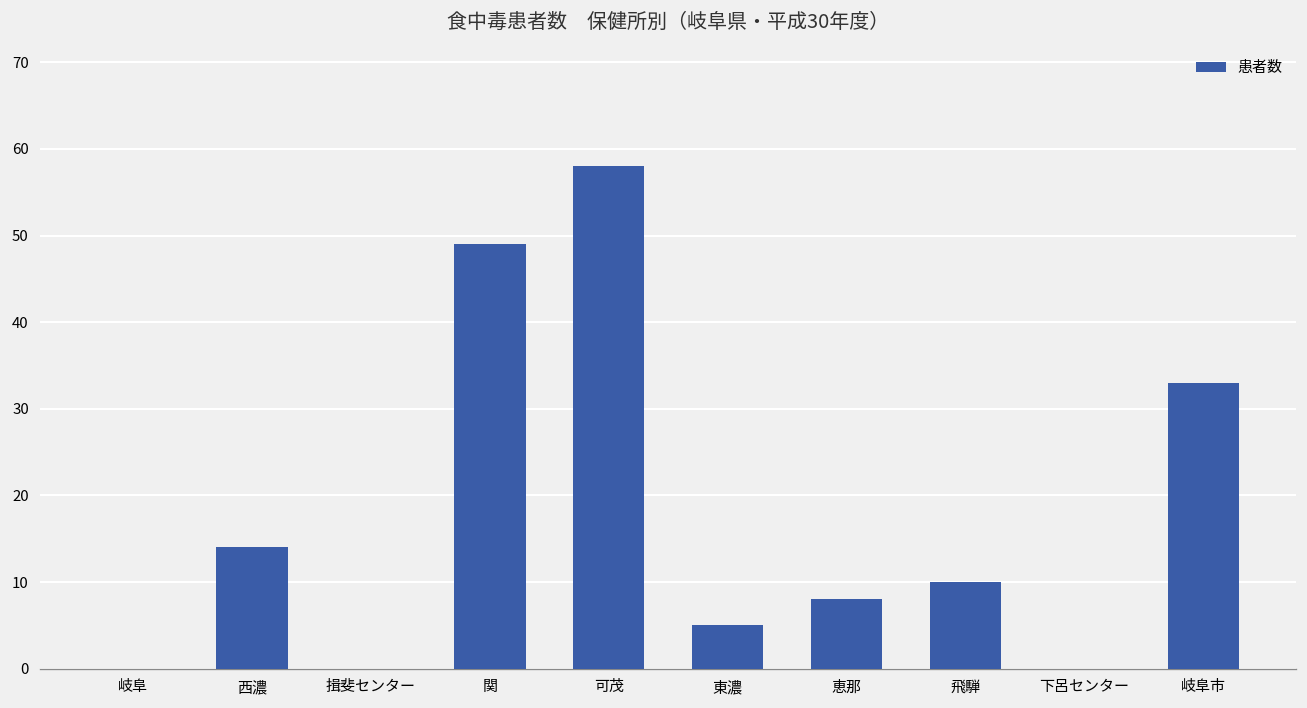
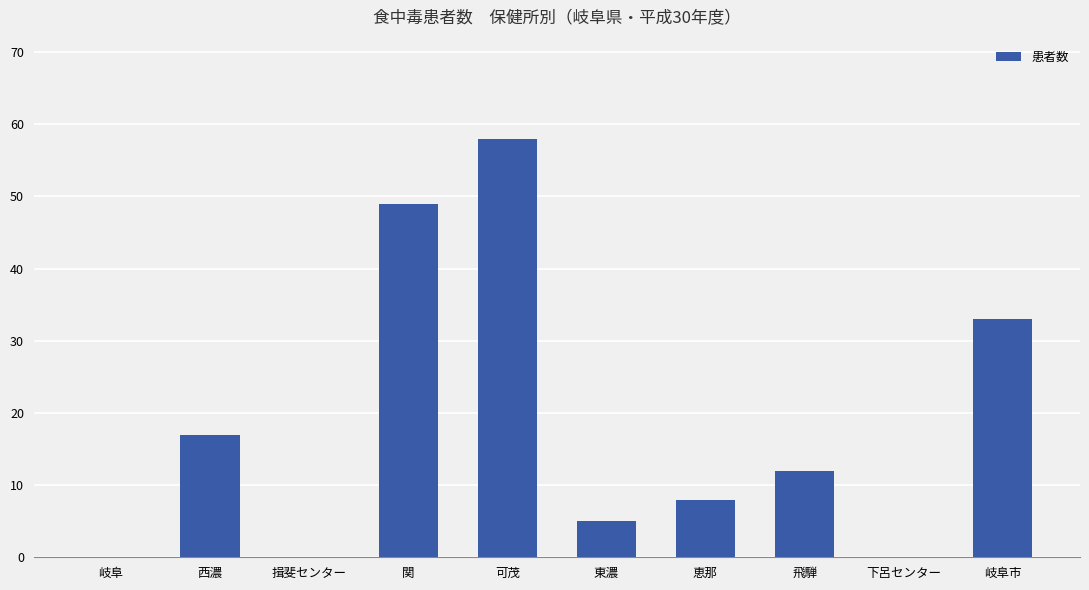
  {
    "岐阜": 0,
-   "西濃": 14,
+   "西濃": 17,
    "揖斐センター": 0,
    "関": 49,
    "可茂": 58,
    "東濃": 5,
    "恵那": 8,
-   "飛騨": 10,
+   "飛騨": 12,
    "下呂センター": 0,
    "岐阜市": 33
  }
